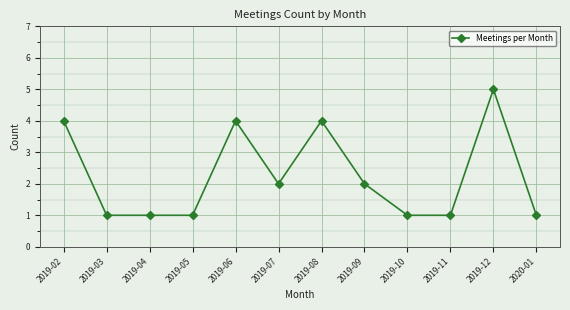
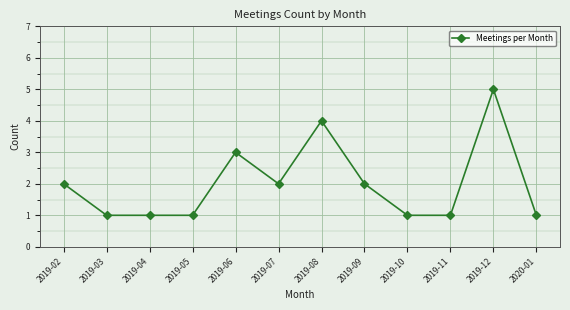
  {
-   "2019-02": 4,
+   "2019-02": 2,
    "2019-03": 1,
    "2019-04": 1,
    "2019-05": 1,
-   "2019-06": 4,
+   "2019-06": 3,
    "2019-07": 2,
    "2019-08": 4,
    "2019-09": 2,
    "2019-10": 1,
    "2019-11": 1,
    "2019-12": 5,
    "2020-01": 1
  }
